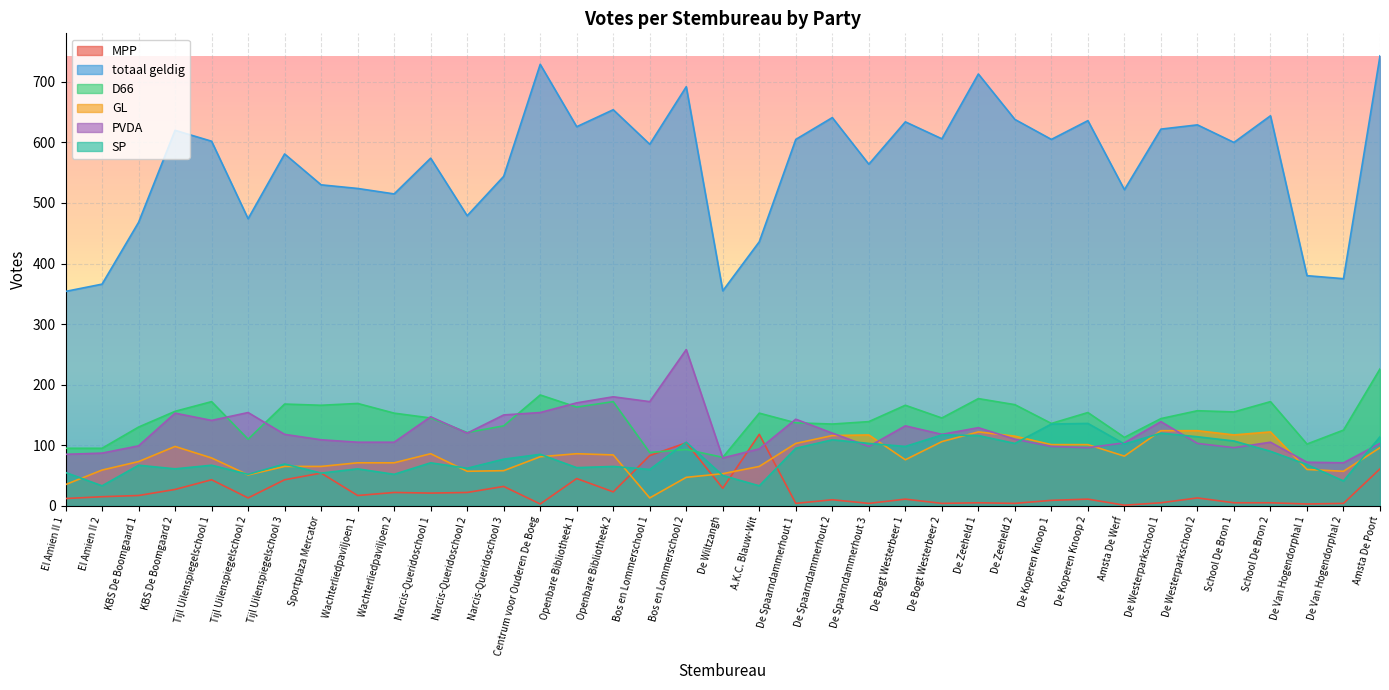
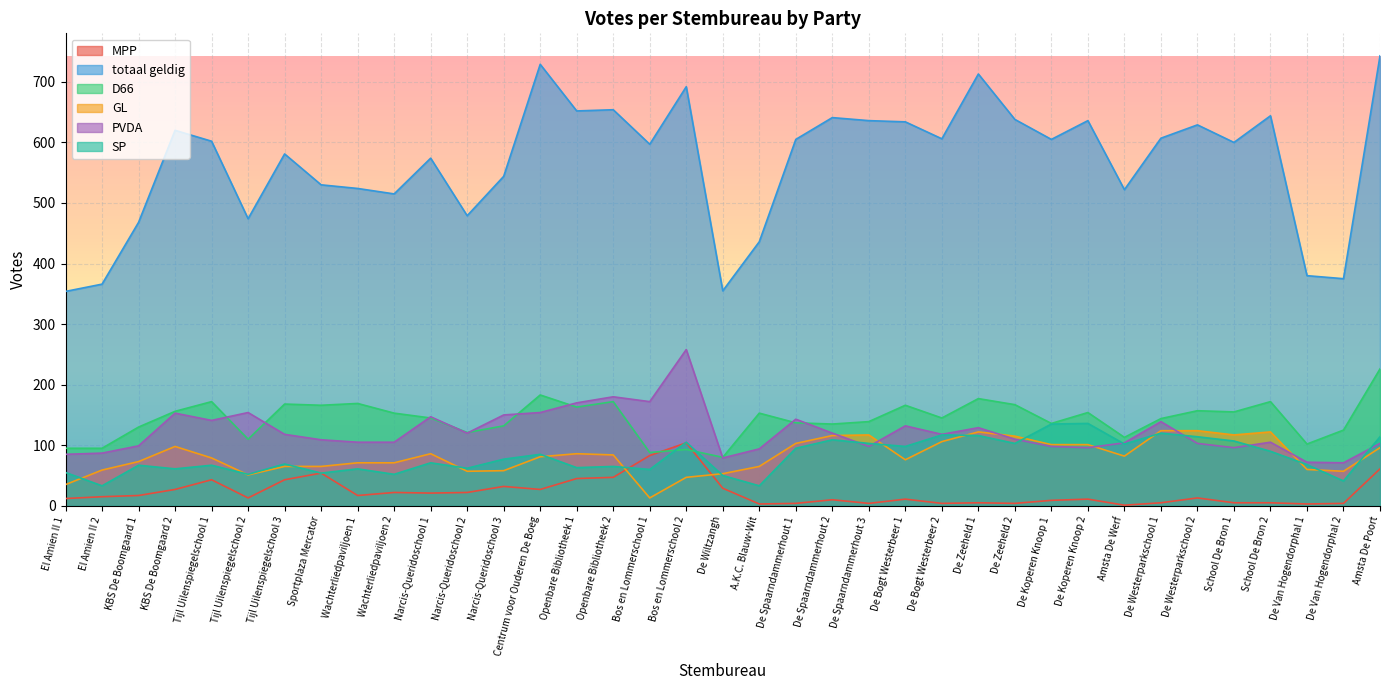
  {
    "MPP": {
      "El Amien II 1": 10,
      "El Amien II 2": 20,
      "KBS De Boomgaard 1": 20,
      "KBS De Boomgaard 2": 30,
      "Tijl Uilenspiegelschool 1": 40,
      "Tijl Uilenspiegelschool 2": 10,
      "Tijl Uilenspiegelschool 3": 40,
      "Wachterliedpaviljoen 1": 20,
      "Wachterliedpaviljoen 2": 20,
      "Narcis-Queridoschool 1": 20,
      "Narcis-Queridoschool 2": 20,
      "Narcis-Queridoschool 3": 30,
-     "Centrum voor Ouderen De Boeg": 0,
+     "Centrum voor Ouderen De Boeg": 30,
      "Openbare Bibliotheek 1": 50,
-     "Openbare Bibliotheek 2": 20,
+     "Openbare Bibliotheek 2": 50,
      "Bos en Lommerschool 1": 80,
      "De Wiltzangh": 30,
-     "A.K.C. Blauw-Wit": 120,
+     "A.K.C. Blauw-Wit": 0,
      "De Spaarndammerhout 1": 0,
      "De Spaarndammerhout 2": 10,
      "De Spaarndammerhout 3": 0,
      "De Bogt Westerbeer 1": 10,
      "De Bogt Westerbeer 2": 0,
      "De Zeeheld 1": 10,
      "De Zeeheld 2": 0,
      "De Koperen Knoop 1": 10,
      "De Koperen Knoop 2": 10,
      "Amsta De Werf": 0,
      "De Westerparkschool 1": 10,
      "De Westerparkschool 2": 10,
      "School De Bron 1": 10,
      "School De Bron 2": 10,
      "De Van Hogendorphal 1": 0,
      "De Van Hogendorphal 2": 0,
      "Amsta De Poort": 60
    },
    "totaal geldig": {
      "El Amien II 1": 350,
      "El Amien II 2": 370,
      "KBS De Boomgaard 1": 470,
      "Tijl Uilenspiegelschool 1": 600,
      "Tijl Uilenspiegelschool 2": 470,
      "Tijl Uilenspiegelschool 3": 580,
      "Sportplaza Mercator": 530,
      "Wachterliedpaviljoen 1": 520,
      "Wachterliedpaviljoen 2": 520,
      "Narcis-Queridoschool 1": 570,
      "Narcis-Queridoschool 2": 480,
      "Narcis-Queridoschool 3": 540,
      "Centrum voor Ouderen De Boeg": 730,
-     "Openbare Bibliotheek 1": 630,
+     "Openbare Bibliotheek 1": 650,
      "Openbare Bibliotheek 2": 650,
      "Bos en Lommerschool 1": 600,
      "Bos en Lommerschool 2": 690,
      "De Wiltzangh": 360,
      "A.K.C. Blauw-Wit": 440,
      "De Spaarndammerhout 1": 610,
      "De Spaarndammerhout 2": 640,
-     "De Spaarndammerhout 3": 560,
+     "De Spaarndammerhout 3": 640,
      "De Bogt Westerbeer 1": 630,
      "De Bogt Westerbeer 2": 610,
      "De Zeeheld 1": 710,
      "De Zeeheld 2": 640,
      "De Koperen Knoop 1": 610,
      "De Koperen Knoop 2": 640,
      "Amsta De Werf": 520,
-     "De Westerparkschool 1": 620,
+     "De Westerparkschool 1": 610,
      "De Westerparkschool 2": 630,
      "School De Bron 1": 600,
      "School De Bron 2": 640,
      "De Van Hogendorphal 1": 380,
      "De Van Hogendorphal 2": 380,
      "Amsta De Poort": 740
    },
    "GL": {
      "El Amien II 1": 40,
      "El Amien II 2": 60,
      "KBS De Boomgaard 1": 70,
      "KBS De Boomgaard 2": 100,
      "Tijl Uilenspiegelschool 1": 80,
      "Sportplaza Mercator": 70,
      "Wachterliedpaviljoen 1": 70,
      "Wachterliedpaviljoen 2": 70,
      "Narcis-Queridoschool 1": 90,
      "Narcis-Queridoschool 2": 60,
      "Narcis-Queridoschool 3": 60,
      "Openbare Bibliotheek 1": 90,
      "Openbare Bibliotheek 2": 80,
      "Bos en Lommerschool 1": 10,
      "Bos en Lommerschool 2": 50,
      "A.K.C. Blauw-Wit": 70,
      "De Spaarndammerhout 1": 100,
      "De Spaarndammerhout 3": 120,
      "De Bogt Westerbeer 1": 80,
      "De Bogt Westerbeer 2": 110,
      "De Zeeheld 1": 120,
      "De Zeeheld 2": 120,
      "De Koperen Knoop 2": 100,
      "Amsta De Werf": 80,
      "De Westerparkschool 2": 120,
      "School De Bron 1": 120,
      "School De Bron 2": 120,
      "De Van Hogendorphal 1": 60,
      "De Van Hogendorphal 2": 60,
      "Amsta De Poort": 100
    },
    "PVDA": {
      "El Amien II 1": 90,
      "El Amien II 2": 90,
      "KBS De Boomgaard 1": 100,
      "Tijl Uilenspiegelschool 1": 140,
      "Tijl Uilenspiegelschool 2": 150,
      "Tijl Uilenspiegelschool 3": 120,
      "Sportplaza Mercator": 110,
      "Wachterliedpaviljoen 1": 110,
      "Wachterliedpaviljoen 2": 110,
      "Narcis-Queridoschool 3": 150,
      "Centrum voor Ouderen De Boeg": 150,
      "Openbare Bibliotheek 1": 170,
      "Openbare Bibliotheek 2": 180,
      "Bos en Lommerschool 1": 170,
      "Bos en Lommerschool 2": 260,
      "A.K.C. Blauw-Wit": 90,
      "De Spaarndammerhout 1": 140,
      "De Spaarndammerhout 3": 100,
      "De Bogt Westerbeer 1": 130,
      "De Zeeheld 1": 130,
      "De Zeeheld 2": 110,
      "De Koperen Knoop 2": 100,
      "De Westerparkschool 1": 140,
      "De Westerparkschool 2": 100,
      "School De Bron 1": 100,
      "School De Bron 2": 110,
      "De Van Hogendorphal 2": 70,
      "Amsta De Poort": 100
    }
  }
